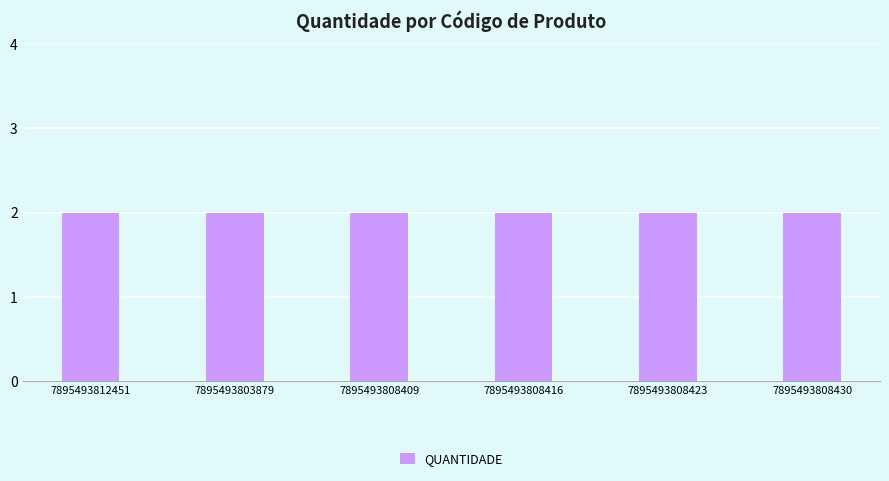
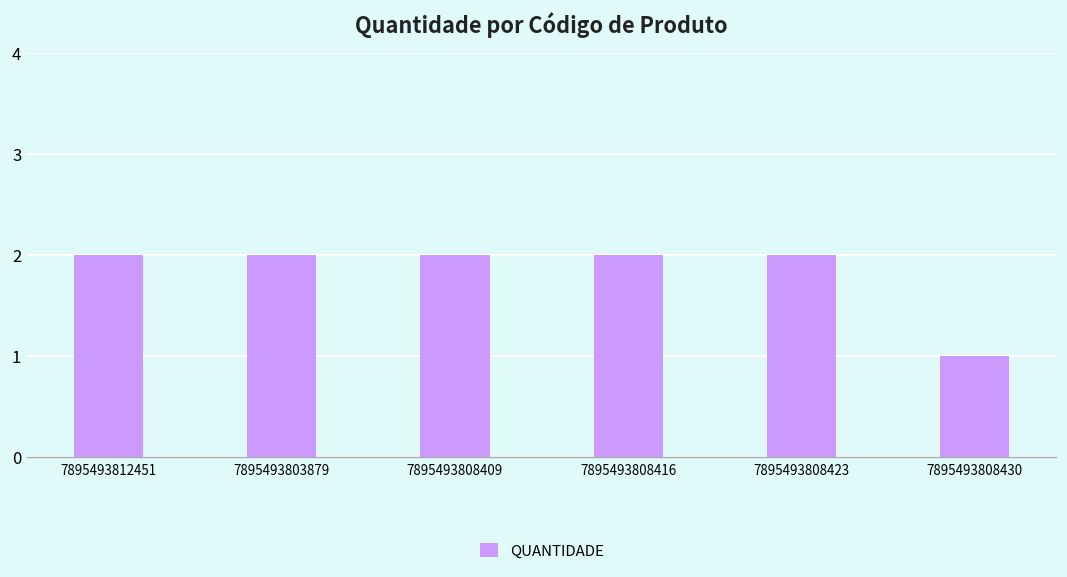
  {
    "7895493812451": 2,
    "7895493803879": 2,
    "7895493808409": 2,
    "7895493808416": 2,
    "7895493808423": 2,
-   "7895493808430": 2
+   "7895493808430": 1
  }
